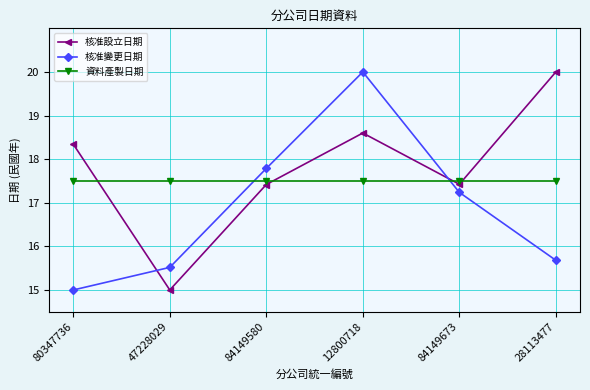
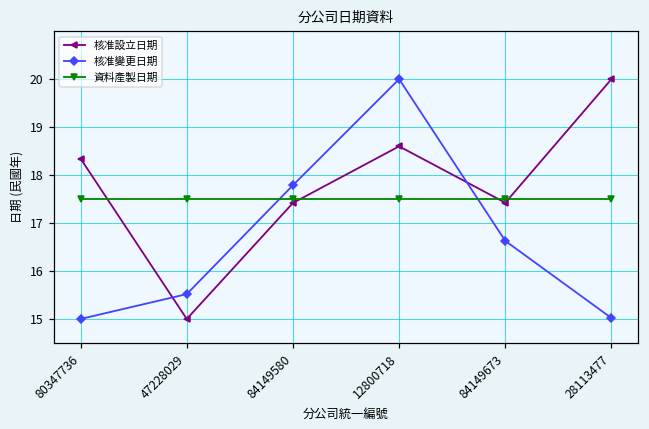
  {
    "核准設立日期": {
      "80347736": 18.3,
      "47228029": 15.0,
      "84149580": 17.4,
      "12800718": 18.6,
      "84149673": 17.4,
      "28113477": 20.0
    },
    "核准變更日期": {
      "80347736": 15.0,
      "47228029": 15.5,
      "84149580": 17.8,
      "12800718": 20.0,
-     "84149673": 17.2,
-     "28113477": 15.7
+     "84149673": 16.6,
+     "28113477": 15.0
    },
    "資料產製日期": {
      "80347736": 17.5,
      "47228029": 17.5,
      "84149580": 17.5,
      "12800718": 17.5,
      "84149673": 17.5,
      "28113477": 17.5
    }
  }
